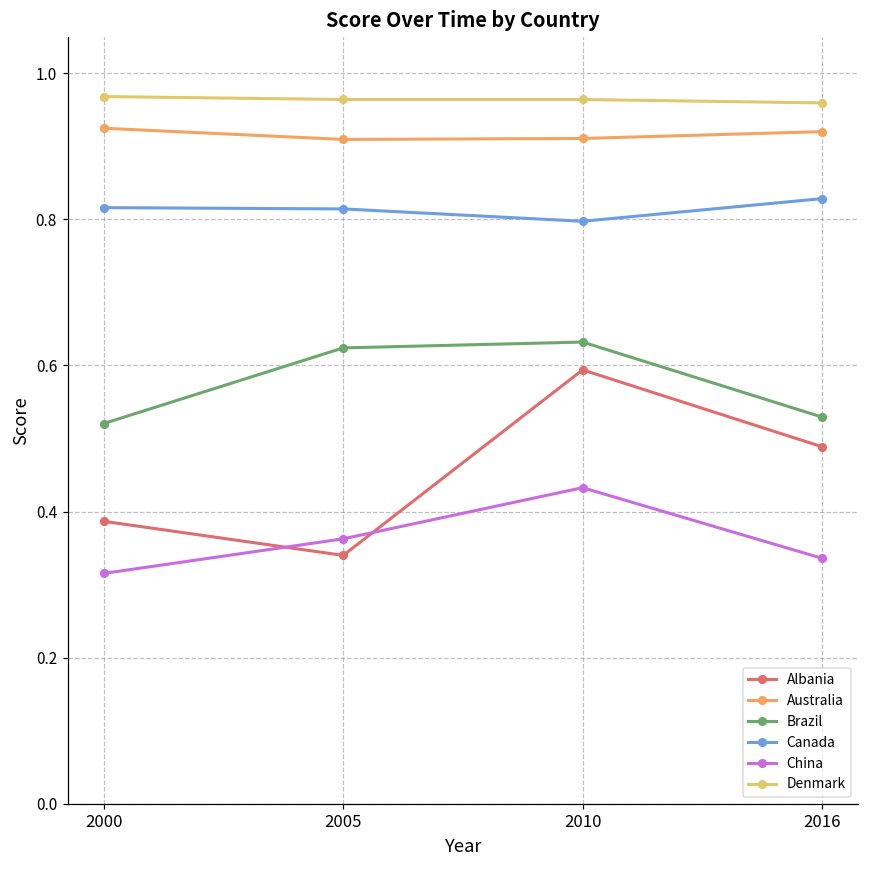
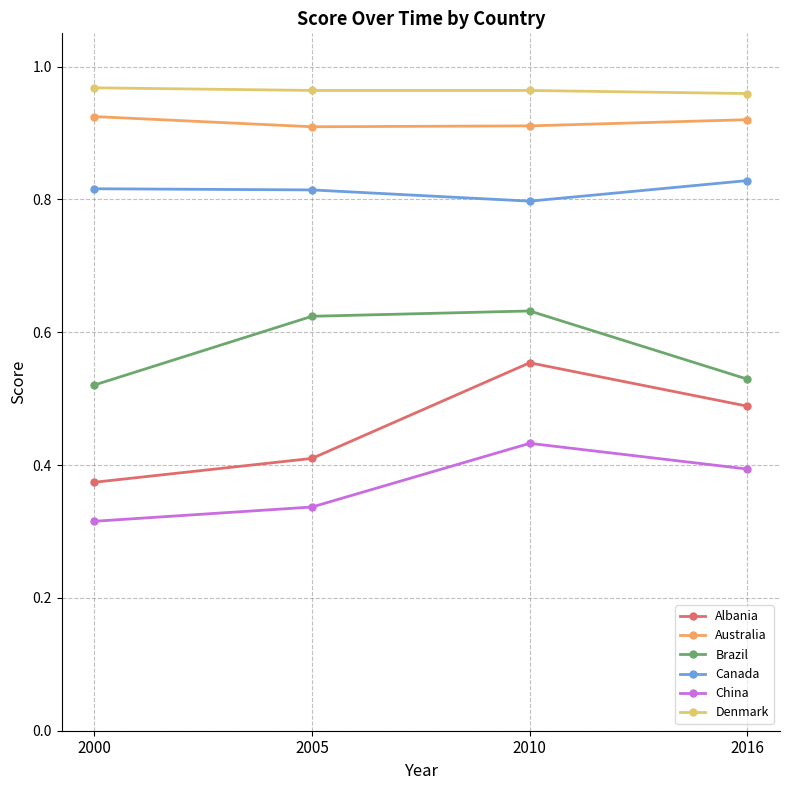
  {
    "Albania": {
-     "2000": 0.39,
-     "2005": 0.34,
-     "2010": 0.59,
+     "2000": 0.37,
+     "2005": 0.41,
+     "2010": 0.55,
      "2016": 0.49
    },
    "Brazil": {
      "2000": 0.52,
      "2005": 0.62,
      "2010": 0.63,
      "2016": 0.53
    },
    "Canada": {
      "2000": 0.82,
      "2005": 0.81,
      "2010": 0.80,
      "2016": 0.83
    },
    "China": {
      "2000": 0.32,
-     "2005": 0.36,
+     "2005": 0.34,
      "2010": 0.43,
-     "2016": 0.34
+     "2016": 0.39
    }
  }
